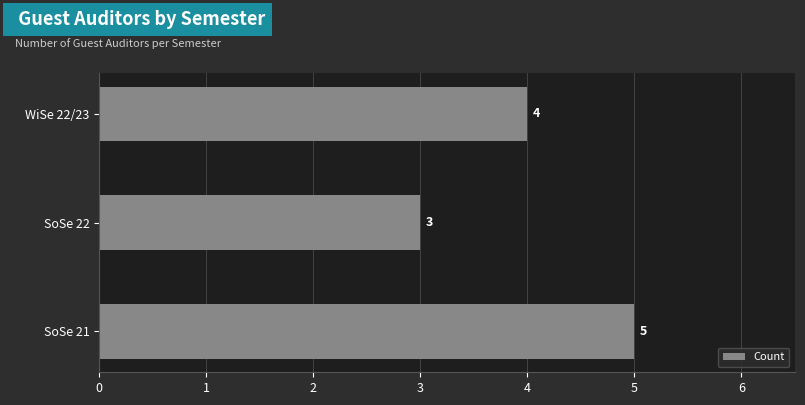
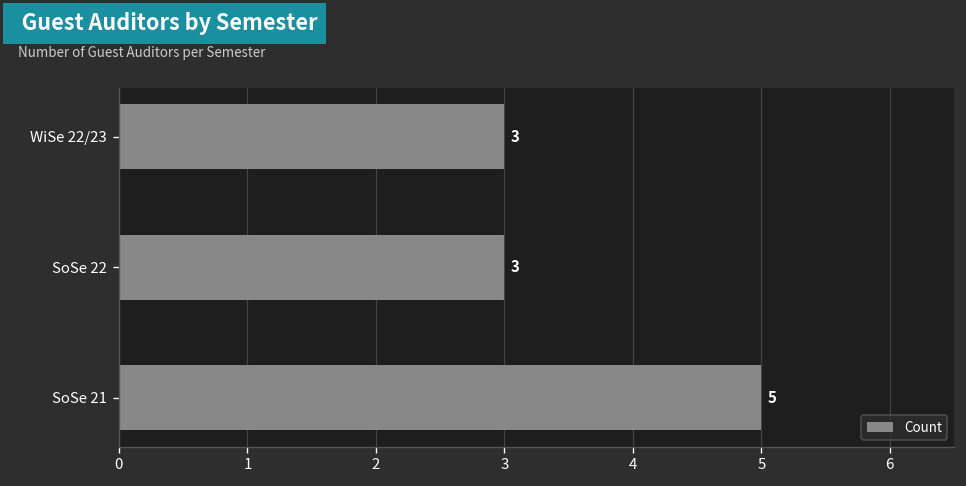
  {
-   "WiSe 22/23": 4,
+   "WiSe 22/23": 3,
    "SoSe 22": 3,
    "SoSe 21": 5
  }
